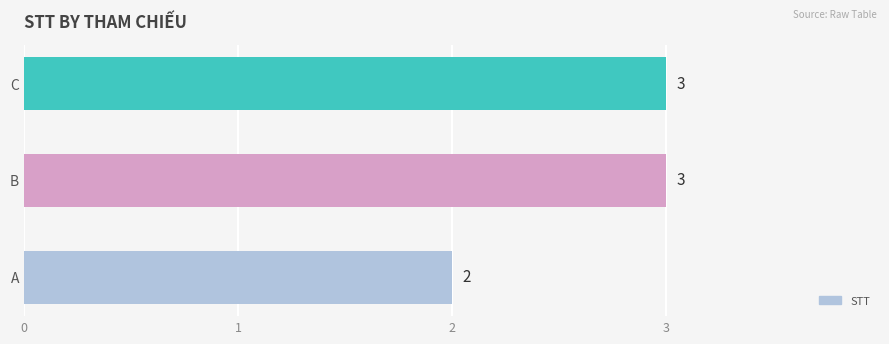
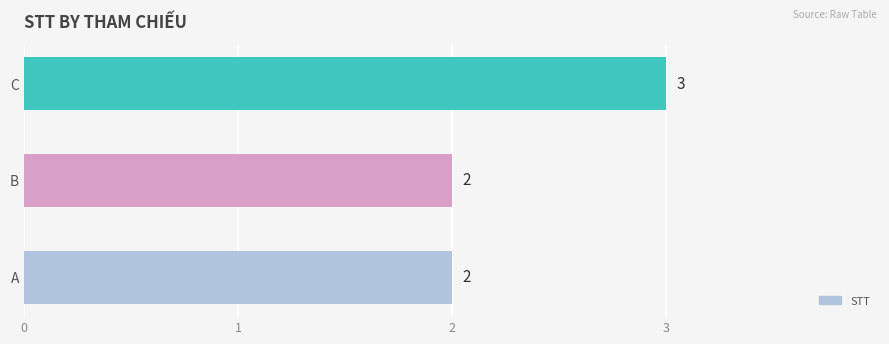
  {
    "C": 3,
-   "B": 3,
+   "B": 2,
    "A": 2
  }
